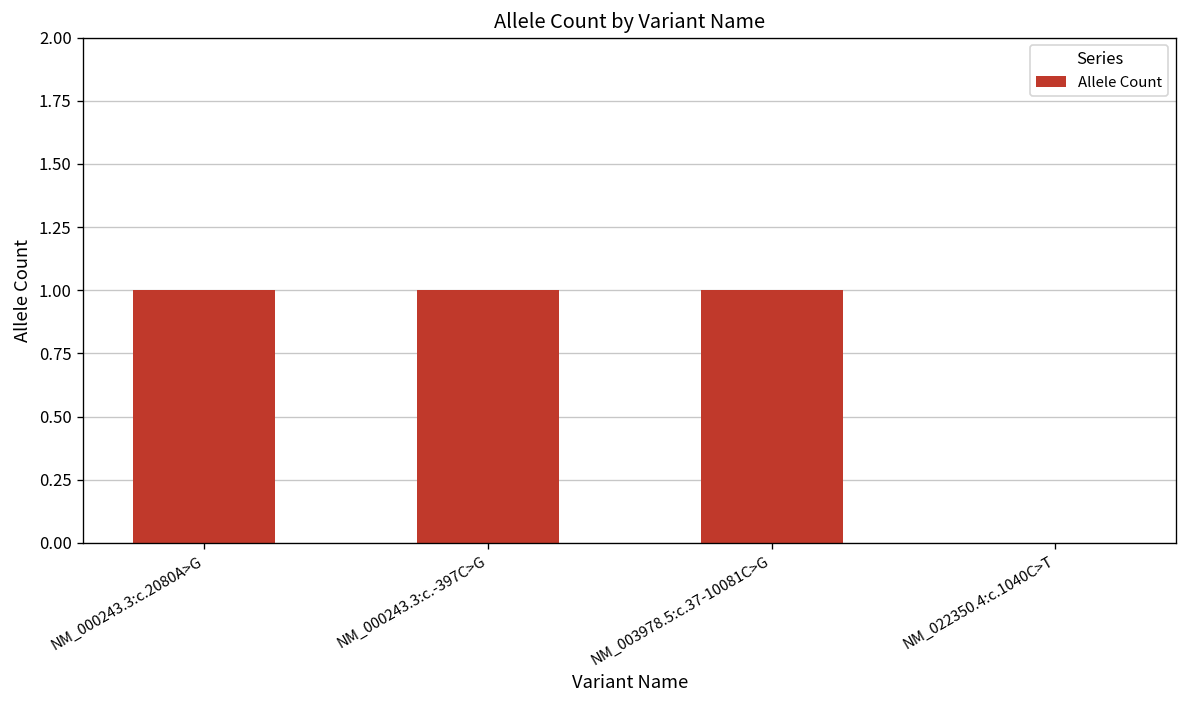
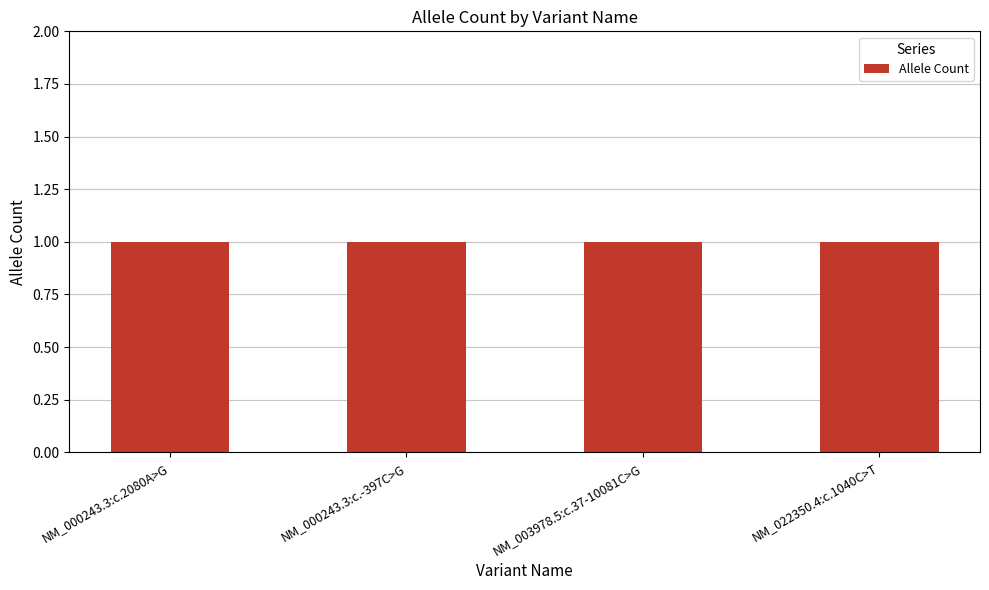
  {
    "NM_000243.3:c.2080A>G": 1,
    "NM_000243.3:c.-397C>G": 1,
    "NM_003978.5:c.37-10081C>G": 1,
-   "NM_022350.4:c.1040C>T": 0
+   "NM_022350.4:c.1040C>T": 1
  }
